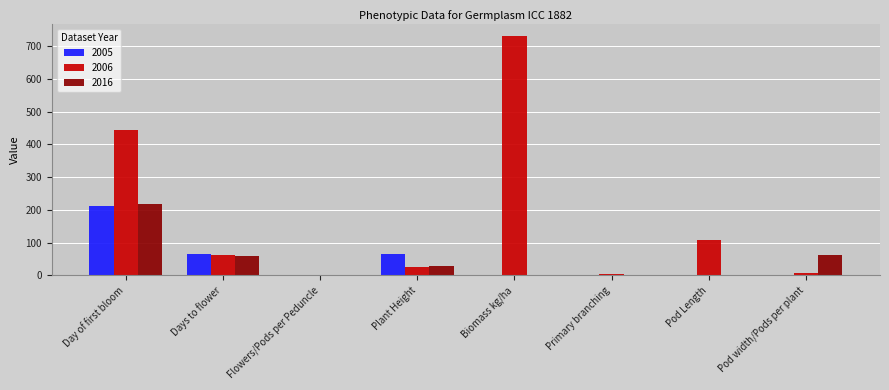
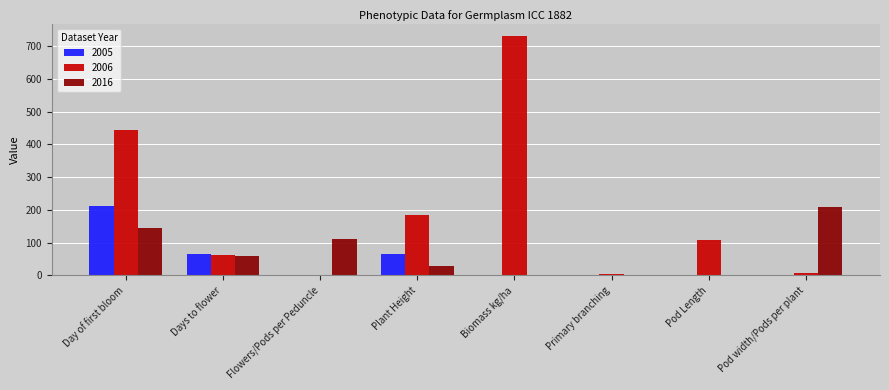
  {
    "2005": {
      "Day of first bloom": 210,
      "Days to flower": 60,
      "Plant Height": 70,
      "Biomass kg/ha": 0,
      "Primary branching": 0,
      "Pod Length": 0,
      "Pod width/Pods per plant": 0
    },
    "2006": {
      "Day of first bloom": 440,
      "Days to flower": 60,
-     "Plant Height": 20,
+     "Plant Height": 180,
      "Biomass kg/ha": 730,
      "Pod Length": 110,
      "Pod width/Pods per plant": 10
    },
    "2016": {
-     "Day of first bloom": 220,
+     "Day of first bloom": 150,
      "Days to flower": 60,
-     "Flowers/Pods per Peduncle": 0,
+     "Flowers/Pods per Peduncle": 110,
      "Plant Height": 30,
      "Biomass kg/ha": 0,
      "Primary branching": 0,
      "Pod Length": 0,
-     "Pod width/Pods per plant": 60
+     "Pod width/Pods per plant": 210
    }
  }
